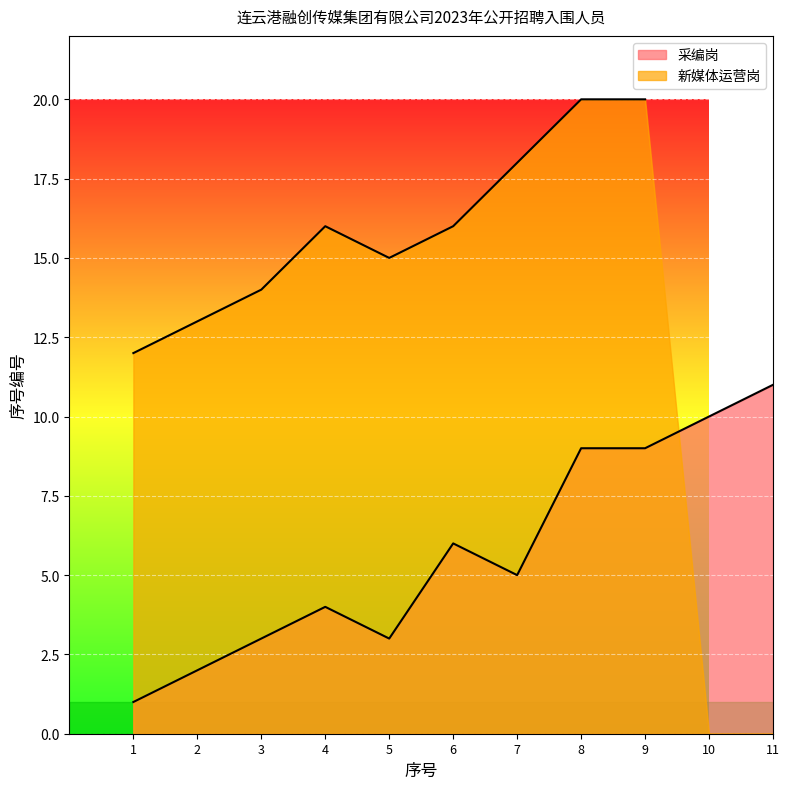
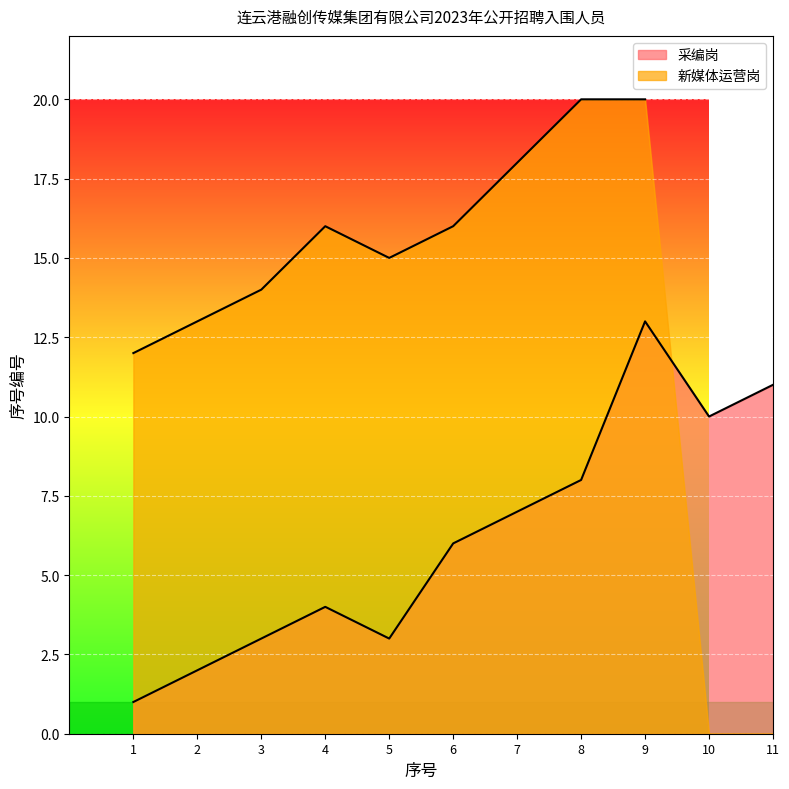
  {
    "采编岗": {
      "2": 2,
      "3": 3,
      "4": 4,
      "5": 3,
      "6": 6,
-     "7": 5,
-     "8": 9,
-     "9": 9,
+     "7": 7,
+     "8": 8,
+     "9": 13,
      "10": 10,
      "11": 11
    }
  }
